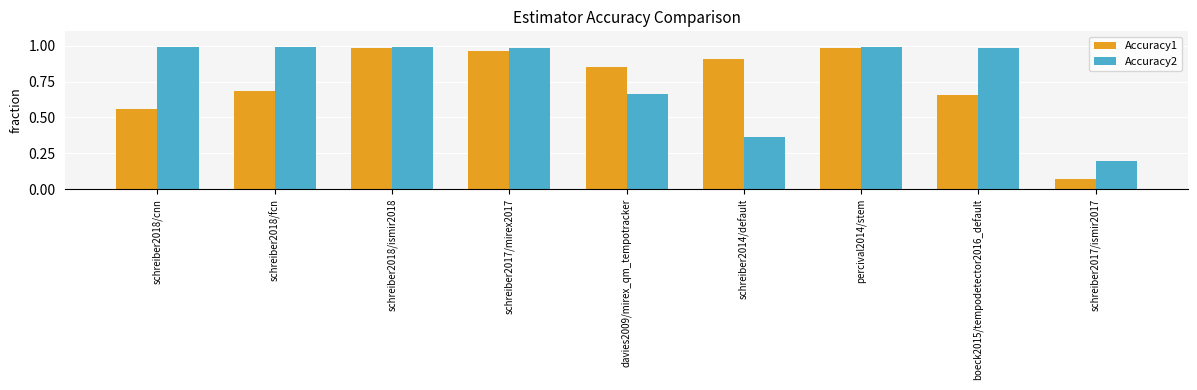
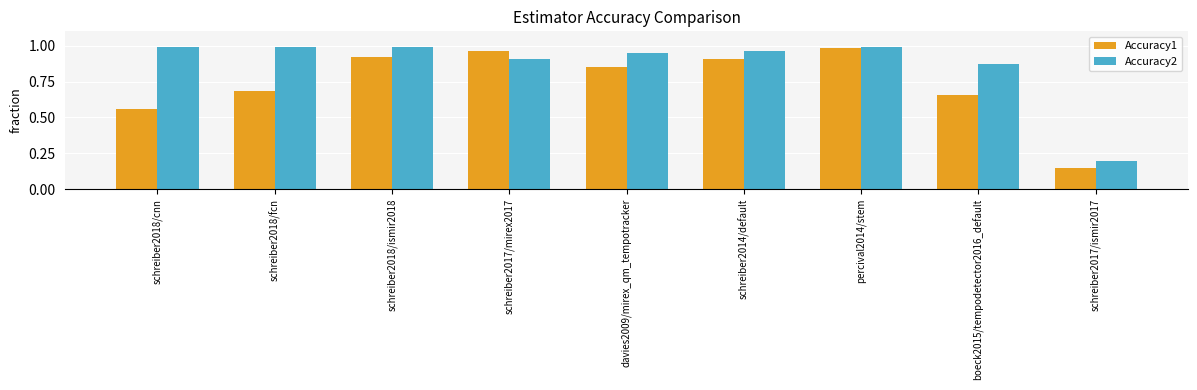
  {
    "Accuracy1": {
      "schreiber2018/cnn": 0.56,
      "schreiber2018/fcn": 0.68,
-     "schreiber2018/ismir2018": 0.98,
+     "schreiber2018/ismir2018": 0.92,
      "schreiber2017/mirex2017": 0.97,
      "davies2009/mirex_qm_tempotracker": 0.85,
      "schreiber2014/default": 0.91,
      "percival2014/stem": 0.98,
      "boeck2015/tempodetector2016_default": 0.65,
-     "schreiber2017/ismir2017": 0.07
+     "schreiber2017/ismir2017": 0.15
    },
    "Accuracy2": {
      "schreiber2018/cnn": 0.99,
      "schreiber2018/fcn": 0.99,
      "schreiber2018/ismir2018": 0.99,
-     "schreiber2017/mirex2017": 0.98,
-     "davies2009/mirex_qm_tempotracker": 0.66,
-     "schreiber2014/default": 0.37,
+     "schreiber2017/mirex2017": 0.91,
+     "davies2009/mirex_qm_tempotracker": 0.95,
+     "schreiber2014/default": 0.97,
      "percival2014/stem": 0.99,
-     "boeck2015/tempodetector2016_default": 0.99,
+     "boeck2015/tempodetector2016_default": 0.87,
      "schreiber2017/ismir2017": 0.19
    }
  }
